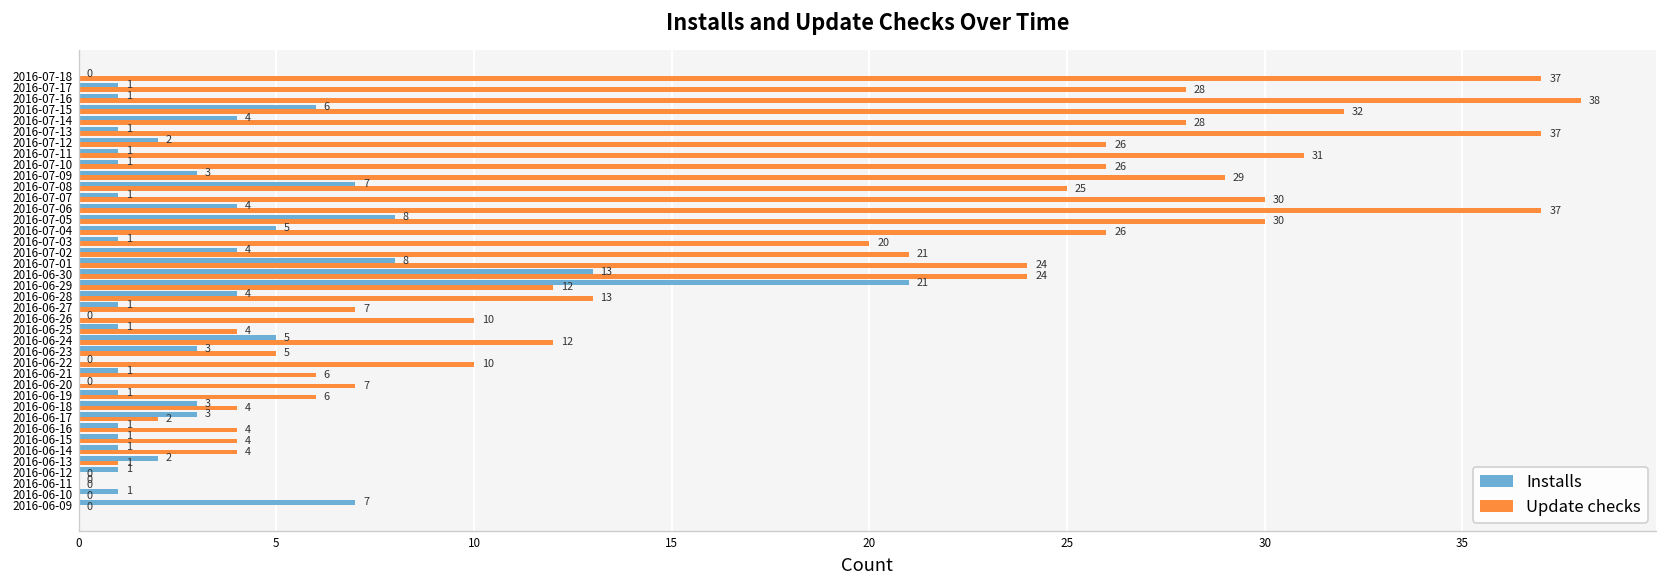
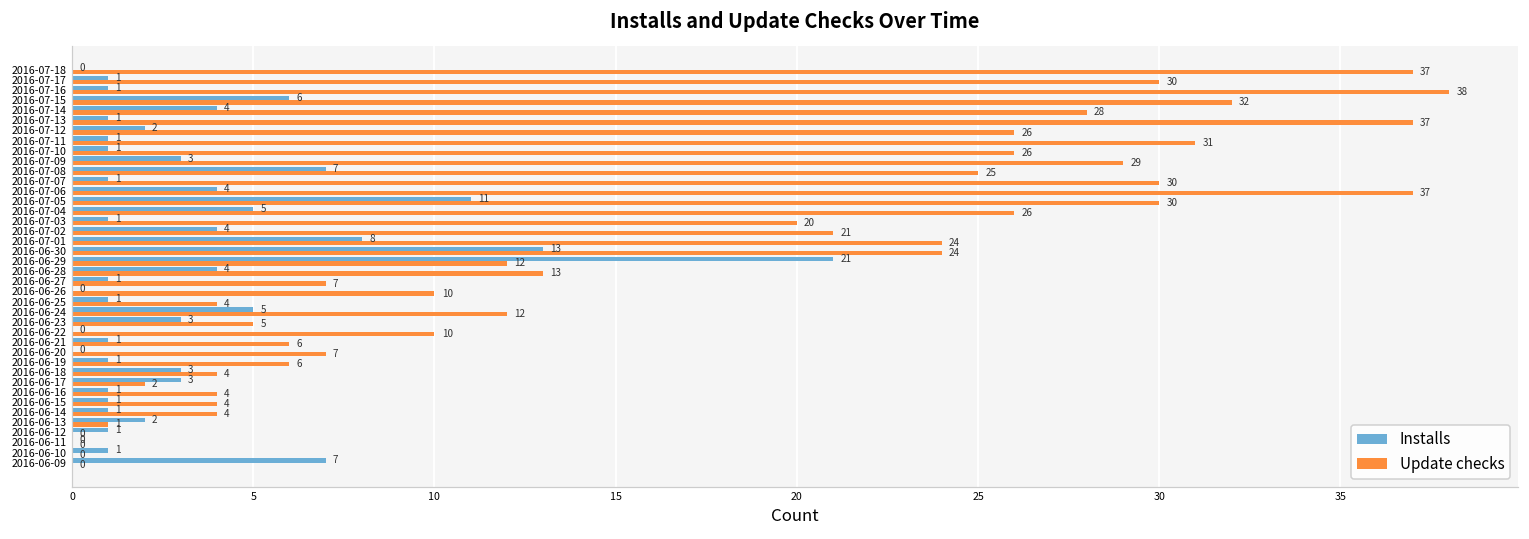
  {
    "Installs": {
      "2016-07-18": 0,
      "2016-07-17": 1,
      "2016-07-16": 1,
      "2016-07-15": 6,
      "2016-07-14": 4,
      "2016-07-13": 1,
      "2016-07-12": 2,
      "2016-07-11": 1,
      "2016-07-10": 1,
      "2016-07-09": 3,
      "2016-07-08": 7,
      "2016-07-07": 1,
      "2016-07-06": 4,
-     "2016-07-05": 8,
+     "2016-07-05": 11,
      "2016-07-04": 5,
      "2016-07-03": 1,
      "2016-07-02": 4,
      "2016-07-01": 8,
      "2016-06-30": 13,
      "2016-06-29": 21,
      "2016-06-28": 4,
      "2016-06-27": 1,
      "2016-06-26": 0,
      "2016-06-25": 1,
      "2016-06-24": 5,
      "2016-06-23": 3,
      "2016-06-22": 0,
      "2016-06-21": 1,
      "2016-06-20": 0,
      "2016-06-19": 1,
      "2016-06-18": 3,
      "2016-06-17": 3,
      "2016-06-16": 1,
      "2016-06-15": 1,
      "2016-06-14": 1,
      "2016-06-13": 2,
      "2016-06-10": 1,
      "2016-06-09": 7
    },
    "Update checks": {
      "2016-07-18": 37,
-     "2016-07-17": 28,
+     "2016-07-17": 30,
      "2016-07-16": 38,
      "2016-07-15": 32,
      "2016-07-14": 28,
      "2016-07-13": 37,
      "2016-07-12": 26,
      "2016-07-11": 31,
      "2016-07-10": 26,
      "2016-07-09": 29,
      "2016-07-08": 25,
      "2016-07-07": 30,
      "2016-07-06": 37,
      "2016-07-05": 30,
      "2016-07-04": 26,
      "2016-07-03": 20,
      "2016-07-02": 21,
      "2016-07-01": 24,
      "2016-06-30": 24,
      "2016-06-29": 12,
      "2016-06-28": 13,
      "2016-06-27": 7,
      "2016-06-26": 10,
      "2016-06-25": 4,
      "2016-06-24": 12,
      "2016-06-23": 5,
      "2016-06-22": 10,
      "2016-06-21": 6,
      "2016-06-20": 7,
      "2016-06-19": 6,
      "2016-06-18": 4,
      "2016-06-17": 2,
      "2016-06-16": 4,
      "2016-06-15": 4,
      "2016-06-14": 4,
      "2016-06-10": 0,
      "2016-06-09": 0
    }
  }
